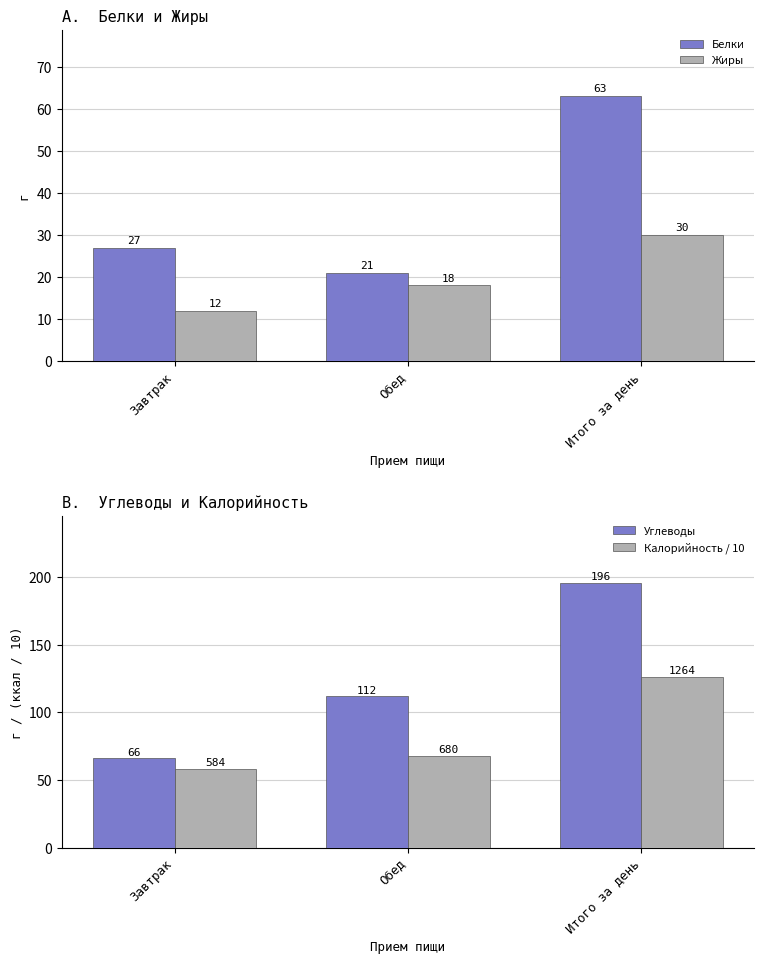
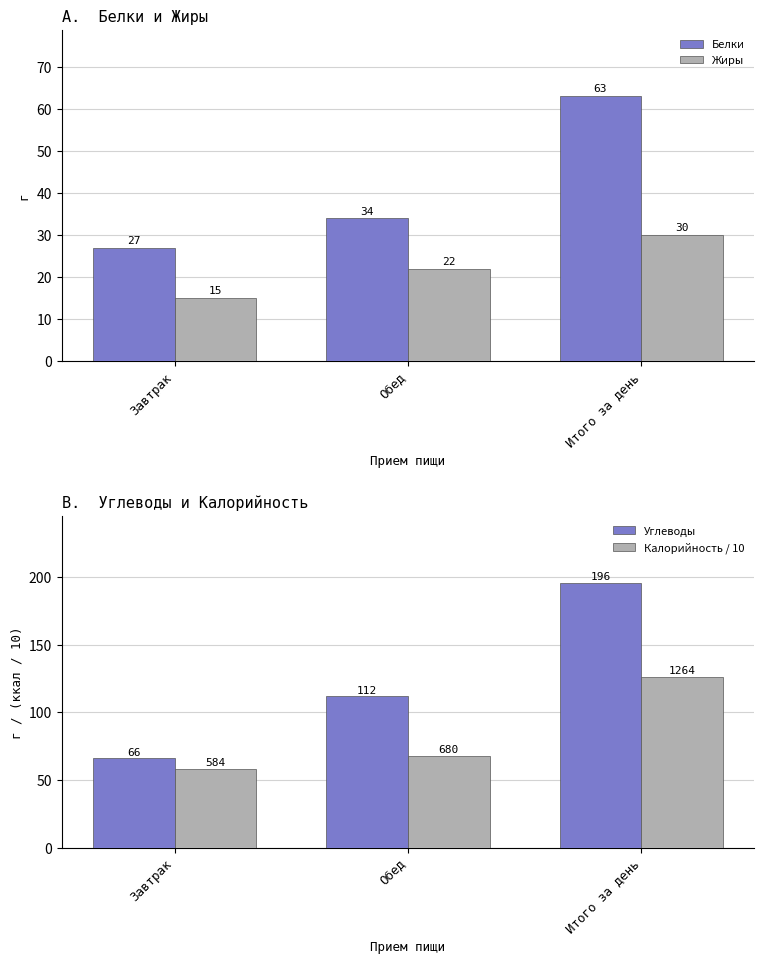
  {
    "A. Белки и Жиры": {
      "Белки": {
        "Завтрак": 27,
-       "Обед": 21,
+       "Обед": 34,
        "Итого за день": 63
      },
      "Жиры": {
-       "Завтрак": 12,
-       "Обед": 18,
+       "Завтрак": 15,
+       "Обед": 22,
        "Итого за день": 30
      }
    },
    "B. Углеводы и Калорийность": {
      "Углеводы": {
        "Завтрак": 66,
        "Обед": 112,
        "Итого за день": 196
      }
    }
  }
